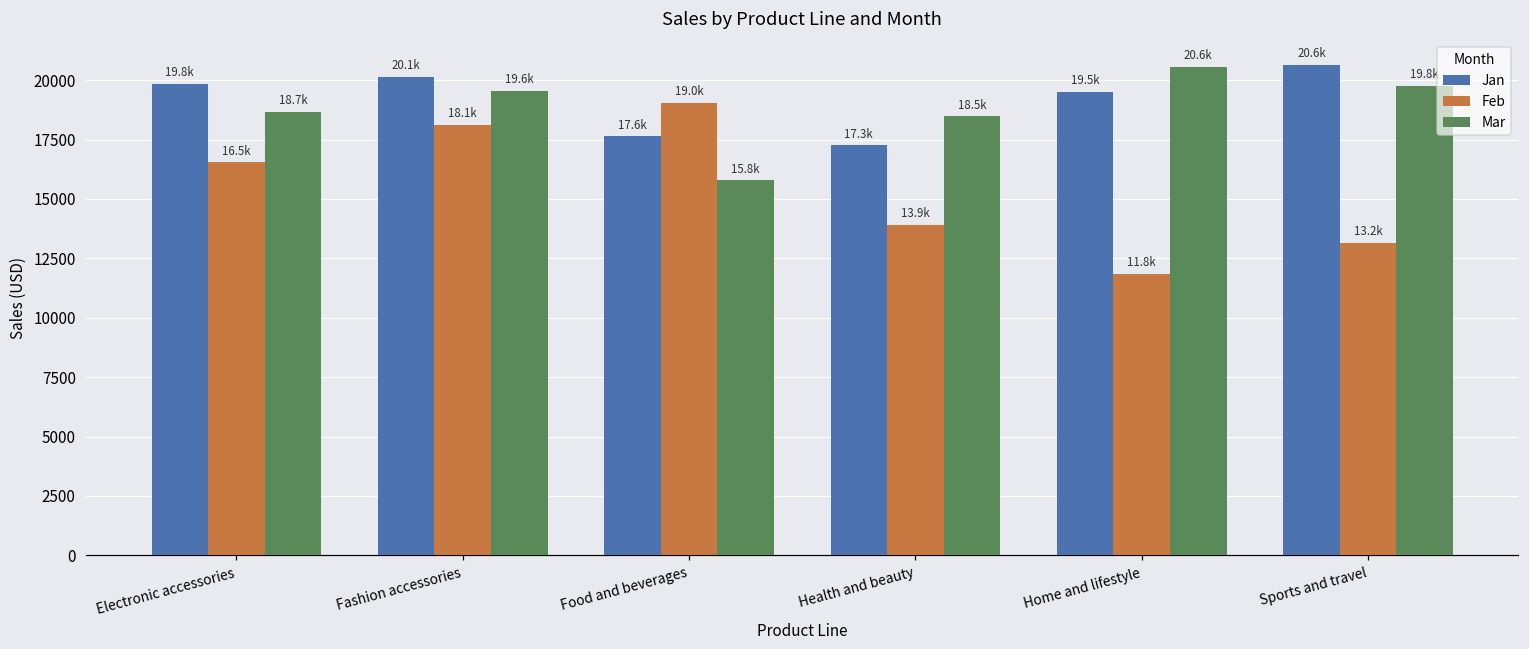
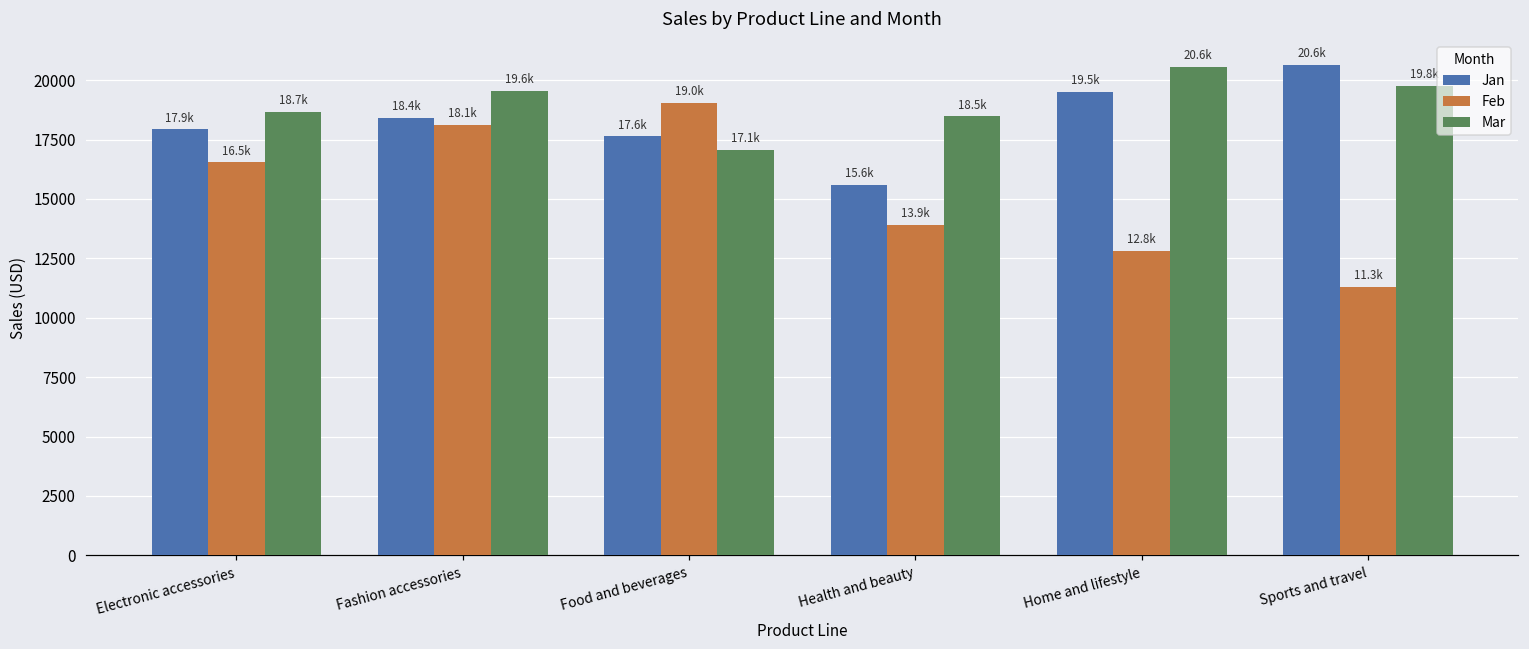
  {
    "Jan": {
-     "Electronic accessories": "19.8k",
-     "Fashion accessories": "20.1k",
+     "Electronic accessories": "17.9k",
+     "Fashion accessories": "18.4k",
      "Food and beverages": "17.6k",
-     "Health and beauty": "17.3k",
+     "Health and beauty": "15.6k",
      "Home and lifestyle": "19.5k",
      "Sports and travel": "20.6k"
    },
    "Feb": {
      "Electronic accessories": "16.5k",
      "Fashion accessories": "18.1k",
      "Food and beverages": "19.0k",
      "Health and beauty": "13.9k",
-     "Home and lifestyle": "11.8k",
-     "Sports and travel": "13.2k"
+     "Home and lifestyle": "12.8k",
+     "Sports and travel": "11.3k"
    },
    "Mar": {
      "Electronic accessories": "18.7k",
      "Fashion accessories": "19.6k",
-     "Food and beverages": "15.8k",
+     "Food and beverages": "17.1k",
      "Health and beauty": "18.5k",
      "Home and lifestyle": "20.6k"
    }
  }
